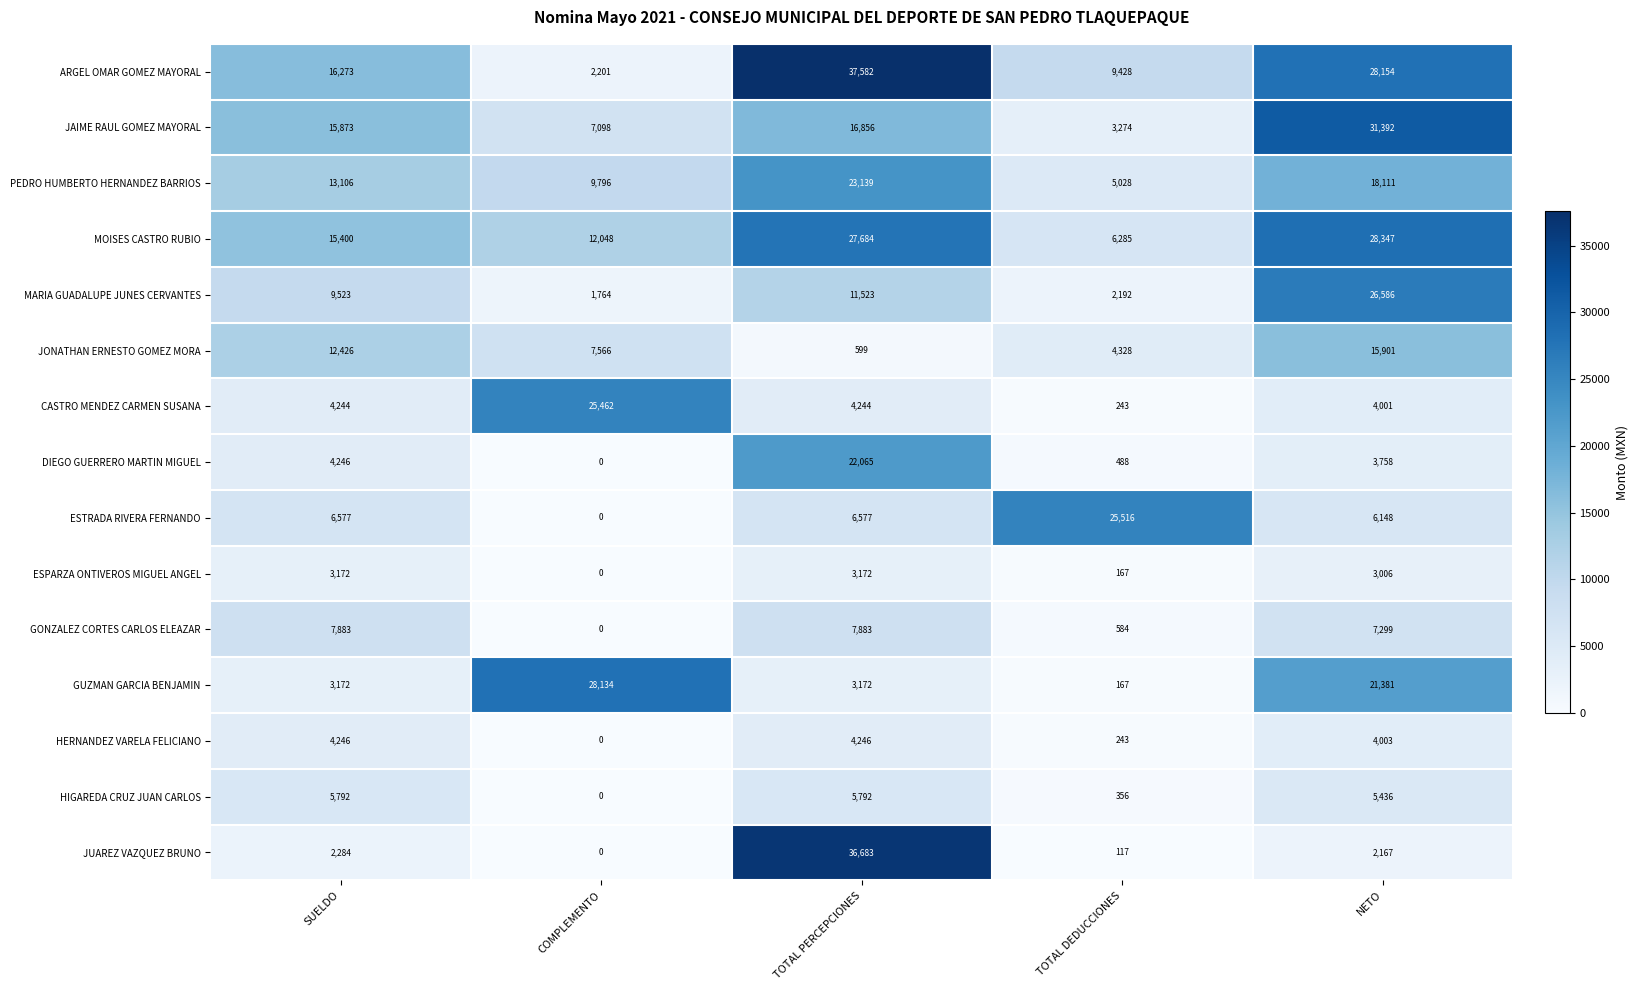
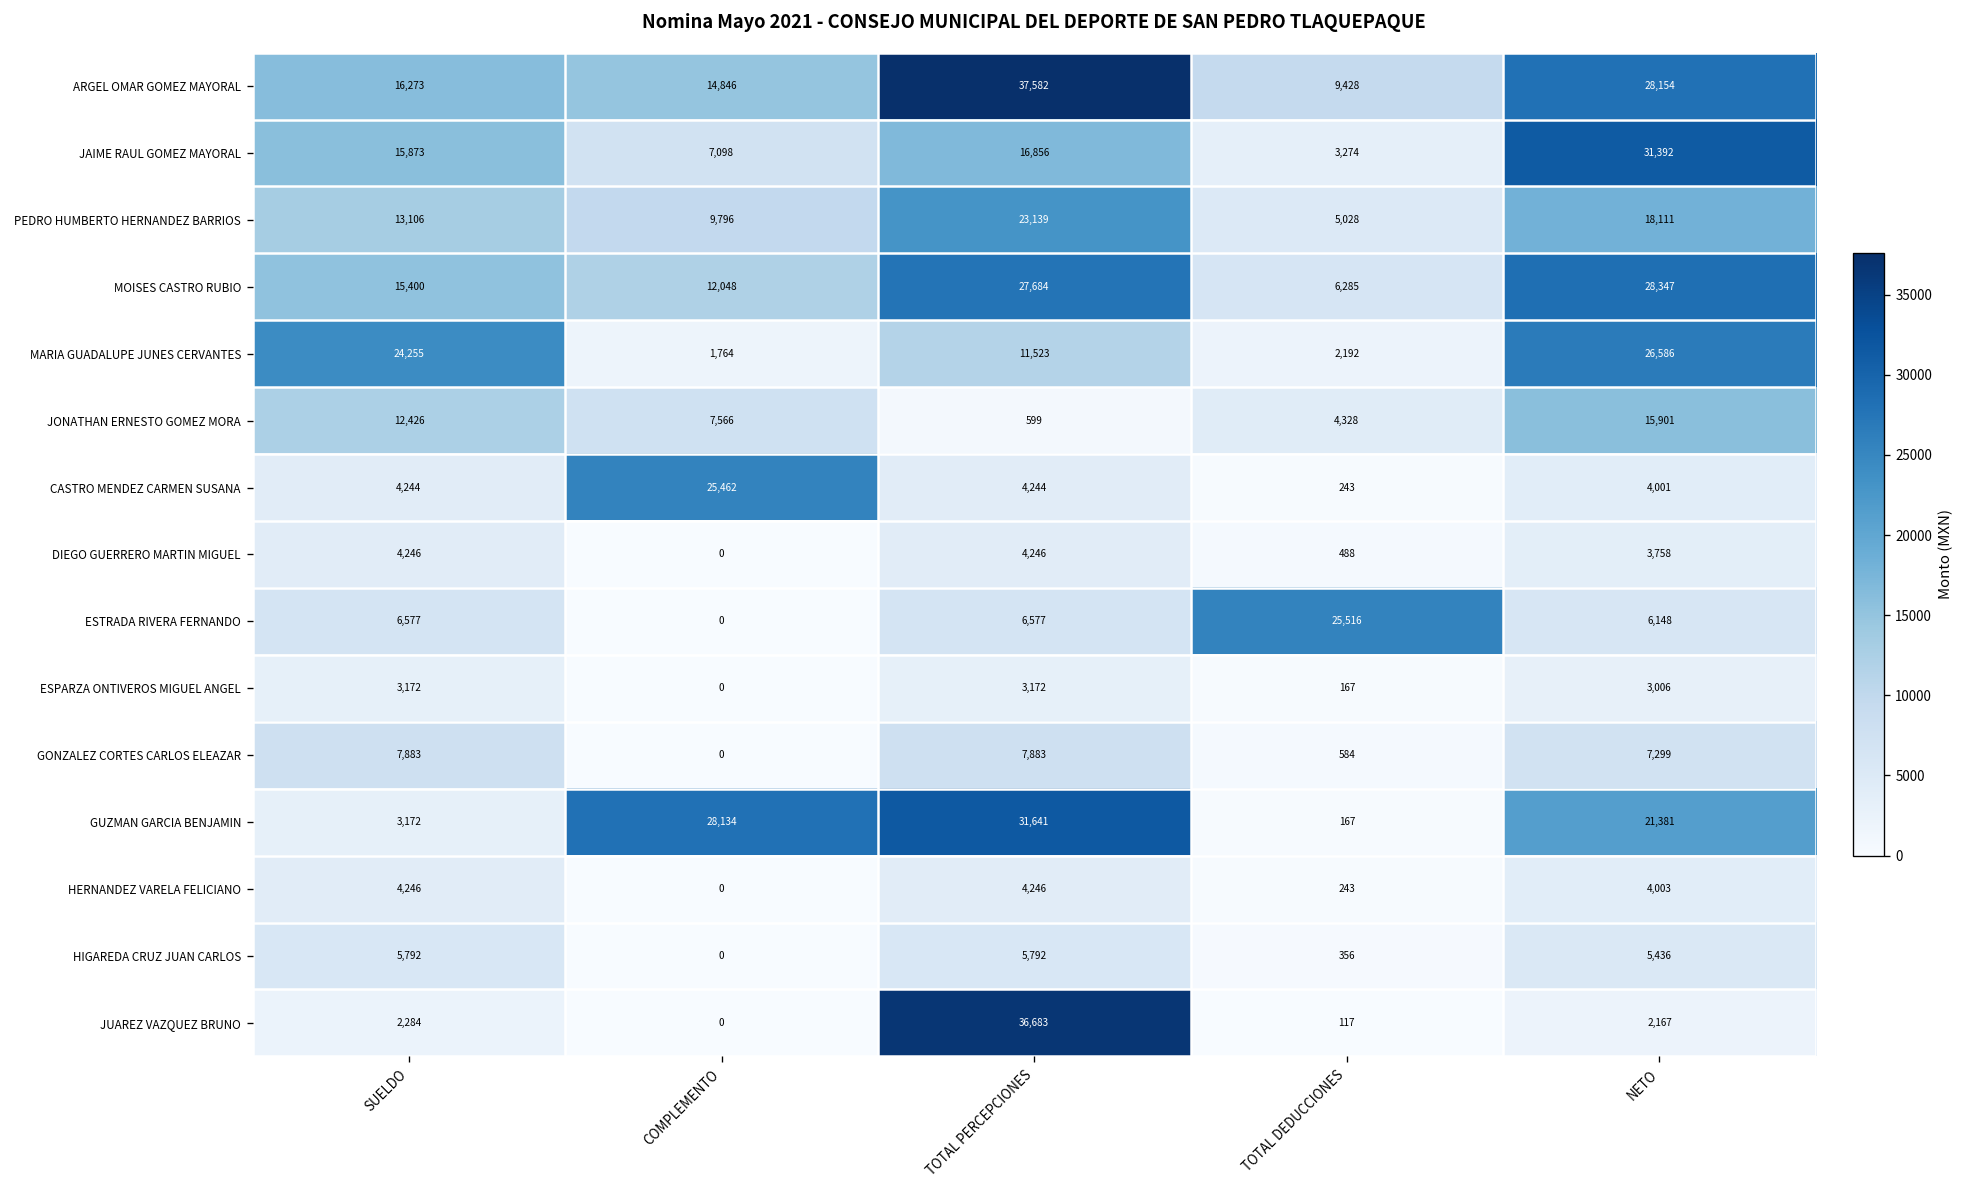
  {
    "ARGEL OMAR GOMEZ MAYORAL": {
      "SUELDO": "16,273",
-     "COMPLEMENTO": "2,201",
+     "COMPLEMENTO": "14,846",
      "TOTAL PERCEPCIONES": "37,582",
      "TOTAL DEDUCCIONES": "9,428",
      "NETO": "28,154"
    },
    "JAIME RAUL GOMEZ MAYORAL": {
      "SUELDO": "15,873",
      "COMPLEMENTO": "7,098",
      "TOTAL PERCEPCIONES": "16,856",
      "TOTAL DEDUCCIONES": "3,274",
      "NETO": "31,392"
    },
    "PEDRO HUMBERTO HERNANDEZ BARRIOS": {
      "SUELDO": "13,106",
      "COMPLEMENTO": "9,796",
      "TOTAL PERCEPCIONES": "23,139",
      "TOTAL DEDUCCIONES": "5,028",
      "NETO": "18,111"
    },
    "MOISES CASTRO RUBIO": {
      "SUELDO": "15,400",
      "COMPLEMENTO": "12,048",
      "TOTAL PERCEPCIONES": "27,684",
      "TOTAL DEDUCCIONES": "6,285",
      "NETO": "28,347"
    },
    "MARIA GUADALUPE JUNES CERVANTES": {
-     "SUELDO": "9,523",
+     "SUELDO": "24,255",
      "COMPLEMENTO": "1,764",
      "TOTAL PERCEPCIONES": "11,523",
      "TOTAL DEDUCCIONES": "2,192",
      "NETO": "26,586"
    },
    "JONATHAN ERNESTO GOMEZ MORA": {
      "SUELDO": "12,426",
      "COMPLEMENTO": "7,566",
      "TOTAL PERCEPCIONES": "599",
      "TOTAL DEDUCCIONES": "4,328",
      "NETO": "15,901"
    },
    "CASTRO MENDEZ CARMEN SUSANA": {
      "SUELDO": "4,244",
      "COMPLEMENTO": "25,462",
      "TOTAL PERCEPCIONES": "4,244",
      "TOTAL DEDUCCIONES": "243",
      "NETO": "4,001"
    },
    "DIEGO GUERRERO MARTIN MIGUEL": {
      "SUELDO": "4,246",
      "COMPLEMENTO": "0",
-     "TOTAL PERCEPCIONES": "22,065",
+     "TOTAL PERCEPCIONES": "4,246",
      "TOTAL DEDUCCIONES": "488",
      "NETO": "3,758"
    },
    "ESTRADA RIVERA FERNANDO": {
      "SUELDO": "6,577",
      "COMPLEMENTO": "0",
      "TOTAL PERCEPCIONES": "6,577",
      "TOTAL DEDUCCIONES": "25,516",
      "NETO": "6,148"
    },
    "ESPARZA ONTIVEROS MIGUEL ANGEL": {
      "SUELDO": "3,172",
      "COMPLEMENTO": "0",
      "TOTAL PERCEPCIONES": "3,172",
      "TOTAL DEDUCCIONES": "167",
      "NETO": "3,006"
    },
    "GONZALEZ CORTES CARLOS ELEAZAR": {
      "SUELDO": "7,883",
      "COMPLEMENTO": "0",
      "TOTAL PERCEPCIONES": "7,883",
      "TOTAL DEDUCCIONES": "584",
      "NETO": "7,299"
    },
    "GUZMAN GARCIA BENJAMIN": {
      "SUELDO": "3,172",
      "COMPLEMENTO": "28,134",
-     "TOTAL PERCEPCIONES": "3,172",
+     "TOTAL PERCEPCIONES": "31,641",
      "TOTAL DEDUCCIONES": "167",
      "NETO": "21,381"
    },
    "HERNANDEZ VARELA FELICIANO": {
      "SUELDO": "4,246",
      "COMPLEMENTO": "0",
      "TOTAL PERCEPCIONES": "4,246",
      "TOTAL DEDUCCIONES": "243",
      "NETO": "4,003"
    },
    "HIGAREDA CRUZ JUAN CARLOS": {
      "SUELDO": "5,792",
      "COMPLEMENTO": "0",
      "TOTAL PERCEPCIONES": "5,792",
      "TOTAL DEDUCCIONES": "356",
      "NETO": "5,436"
    },
    "JUAREZ VAZQUEZ BRUNO": {
      "SUELDO": "2,284",
      "COMPLEMENTO": "0",
      "TOTAL PERCEPCIONES": "36,683",
      "TOTAL DEDUCCIONES": "117",
      "NETO": "2,167"
    }
  }
